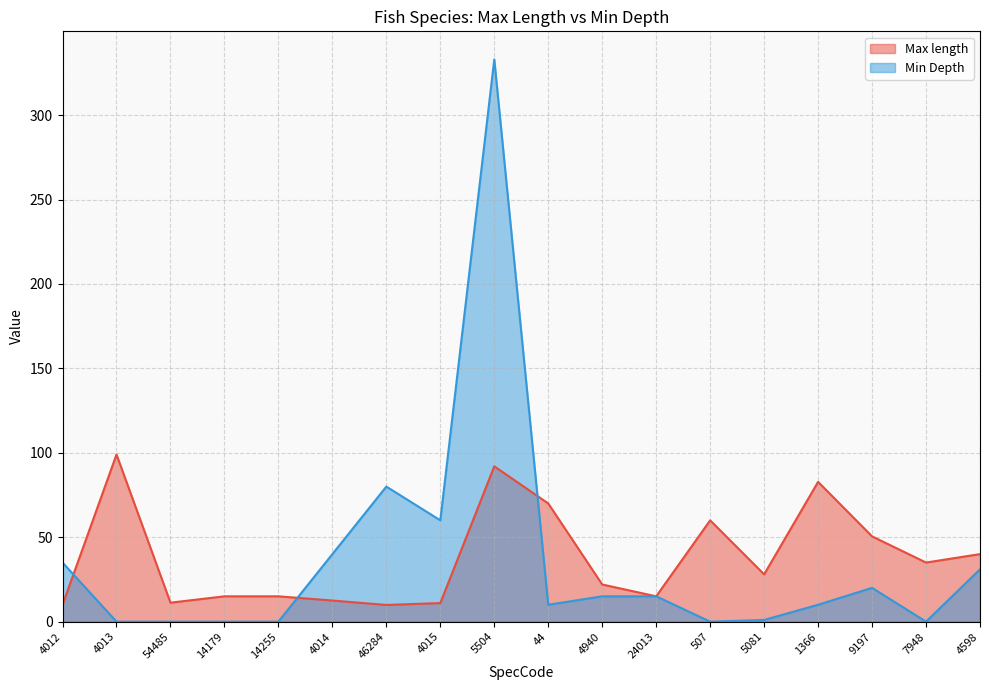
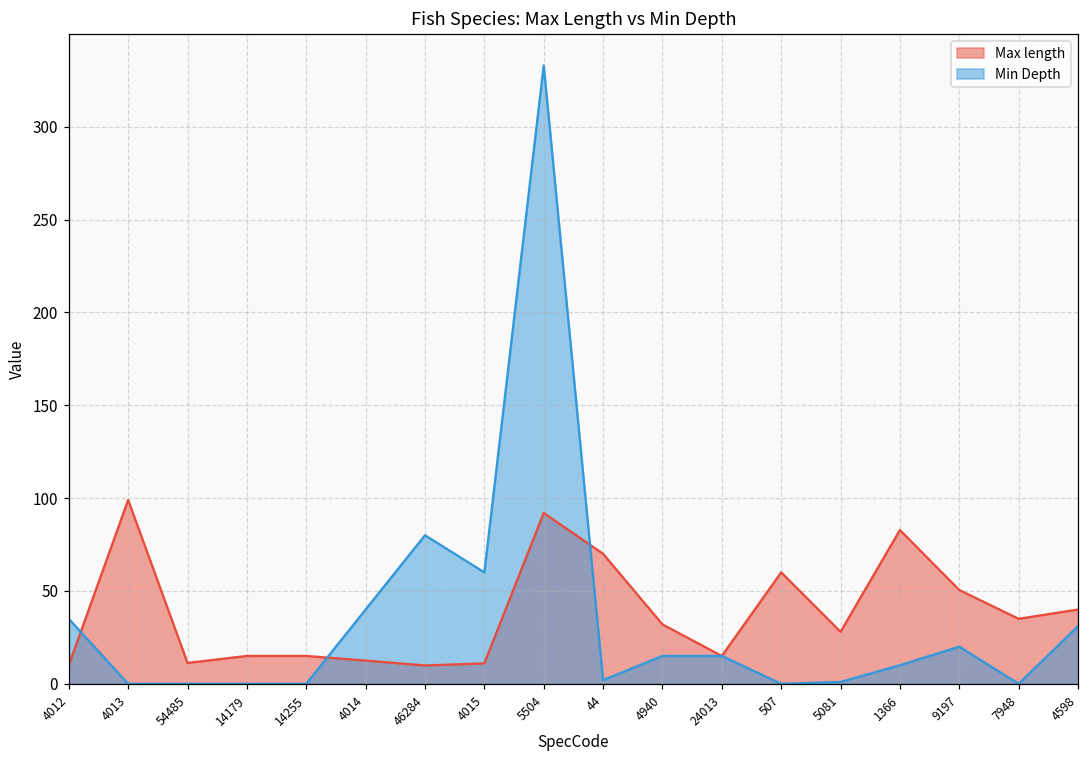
  {
    "Max length": {
      "4012": 10,
      "4013": 99,
      "54485": 11,
      "14179": 15,
      "14255": 15,
      "4014": 13,
      "46284": 10,
      "4015": 11,
      "5504": 92,
      "44": 70,
-     "4940": 22,
+     "4940": 32,
      "507": 60,
      "5081": 28,
      "1366": 83,
      "9197": 51,
      "7948": 35,
      "4598": 40
    },
    "Min Depth": {
      "4012": 35,
      "4013": 0,
      "54485": 0,
      "14179": 0,
      "14255": 0,
      "4014": 40,
      "46284": 80,
      "4015": 60,
      "5504": 333,
-     "44": 10,
+     "44": 2,
      "4940": 15,
      "507": 0,
      "5081": 1,
      "1366": 10,
      "9197": 20,
      "7948": 0,
      "4598": 31
    }
  }
